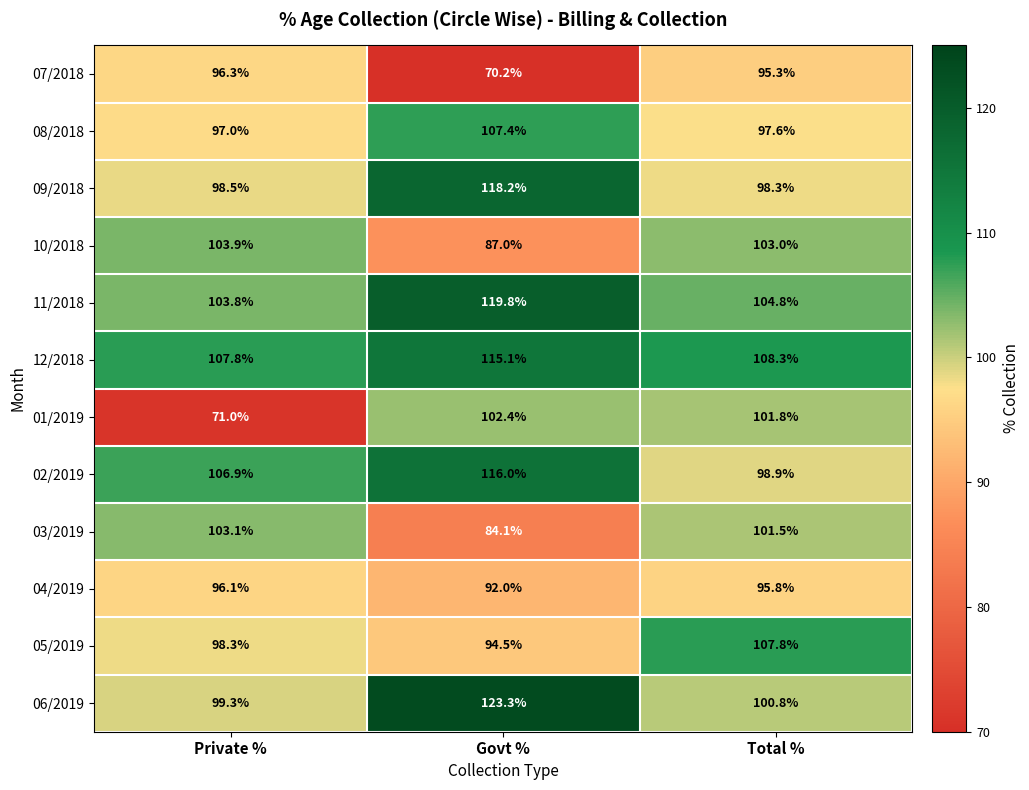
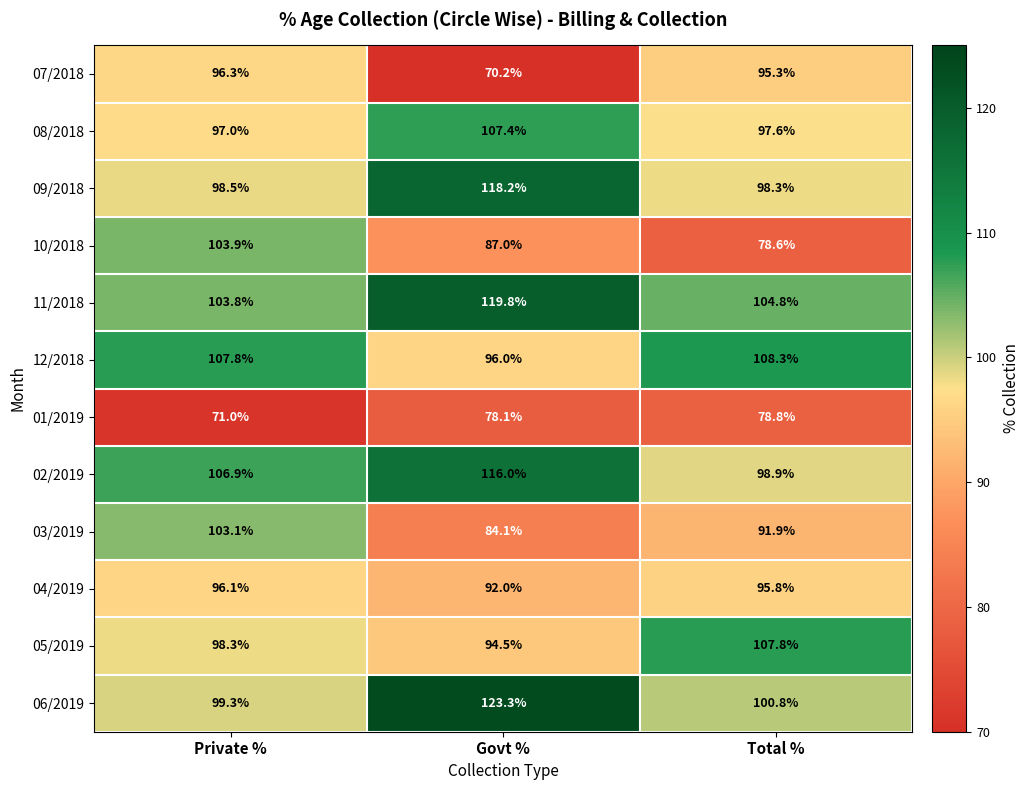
  {
    "07/2018": {
      "Private %": "96.3%",
      "Govt %": "70.2%",
      "Total %": "95.3%"
    },
    "08/2018": {
      "Private %": "97.0%",
      "Govt %": "107.4%",
      "Total %": "97.6%"
    },
    "09/2018": {
      "Private %": "98.5%",
      "Govt %": "118.2%",
      "Total %": "98.3%"
    },
    "10/2018": {
      "Private %": "103.9%",
      "Govt %": "87.0%",
-     "Total %": "103.0%"
+     "Total %": "78.6%"
    },
    "11/2018": {
      "Private %": "103.8%",
      "Govt %": "119.8%",
      "Total %": "104.8%"
    },
    "12/2018": {
      "Private %": "107.8%",
-     "Govt %": "115.1%",
+     "Govt %": "96.0%",
      "Total %": "108.3%"
    },
    "01/2019": {
      "Private %": "71.0%",
-     "Govt %": "102.4%",
-     "Total %": "101.8%"
+     "Govt %": "78.1%",
+     "Total %": "78.8%"
    },
    "02/2019": {
      "Private %": "106.9%",
      "Govt %": "116.0%",
      "Total %": "98.9%"
    },
    "03/2019": {
      "Private %": "103.1%",
      "Govt %": "84.1%",
-     "Total %": "101.5%"
+     "Total %": "91.9%"
    },
    "04/2019": {
      "Private %": "96.1%",
      "Govt %": "92.0%",
      "Total %": "95.8%"
    },
    "05/2019": {
      "Private %": "98.3%",
      "Govt %": "94.5%",
      "Total %": "107.8%"
    },
    "06/2019": {
      "Private %": "99.3%",
      "Govt %": "123.3%",
      "Total %": "100.8%"
    }
  }
